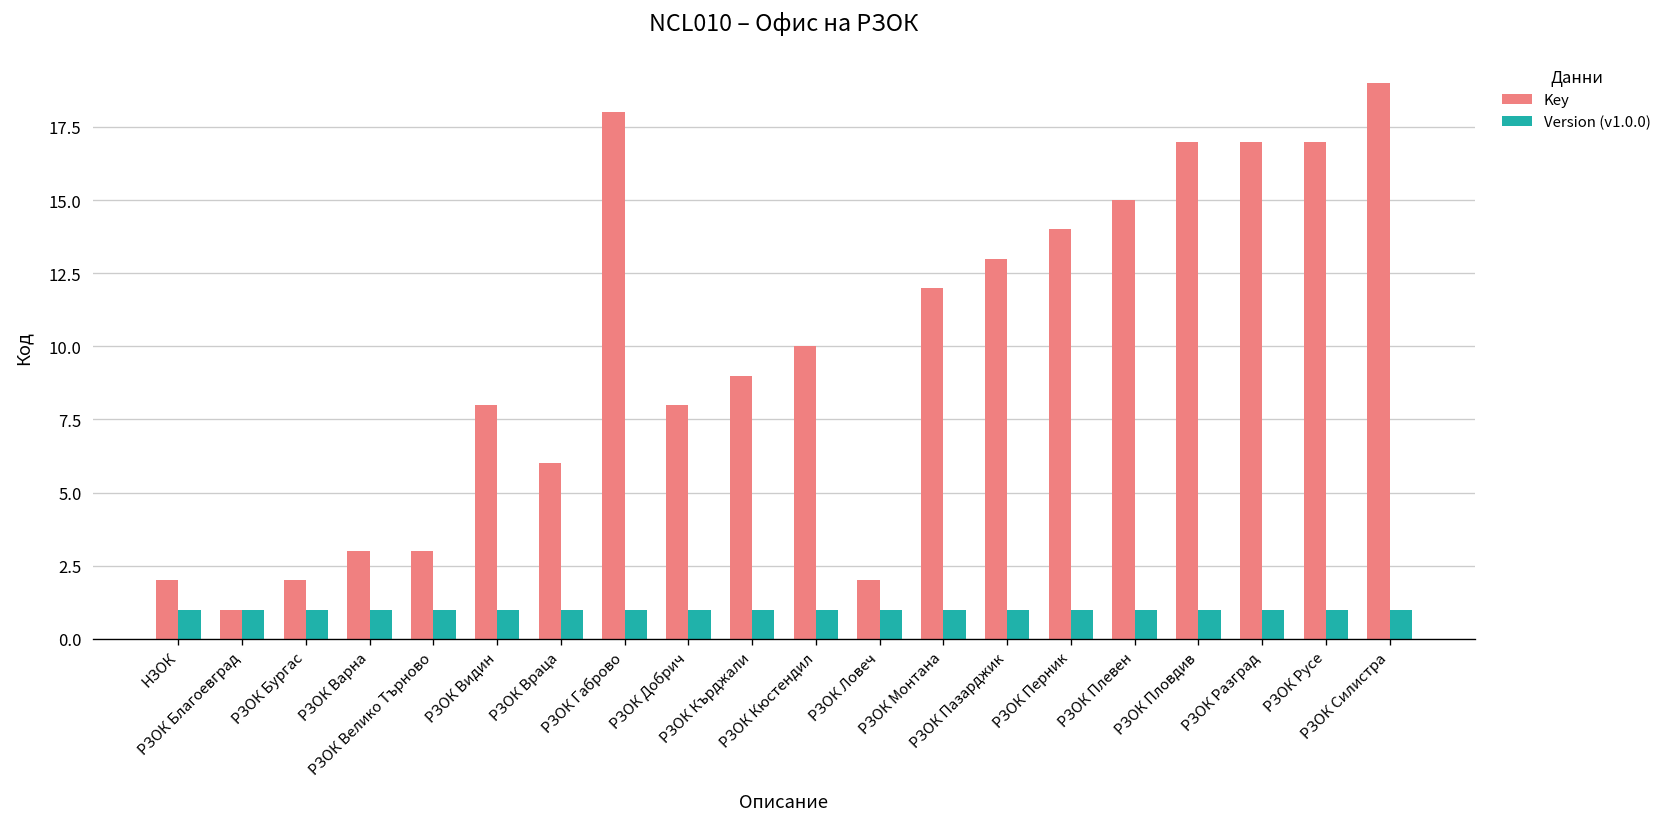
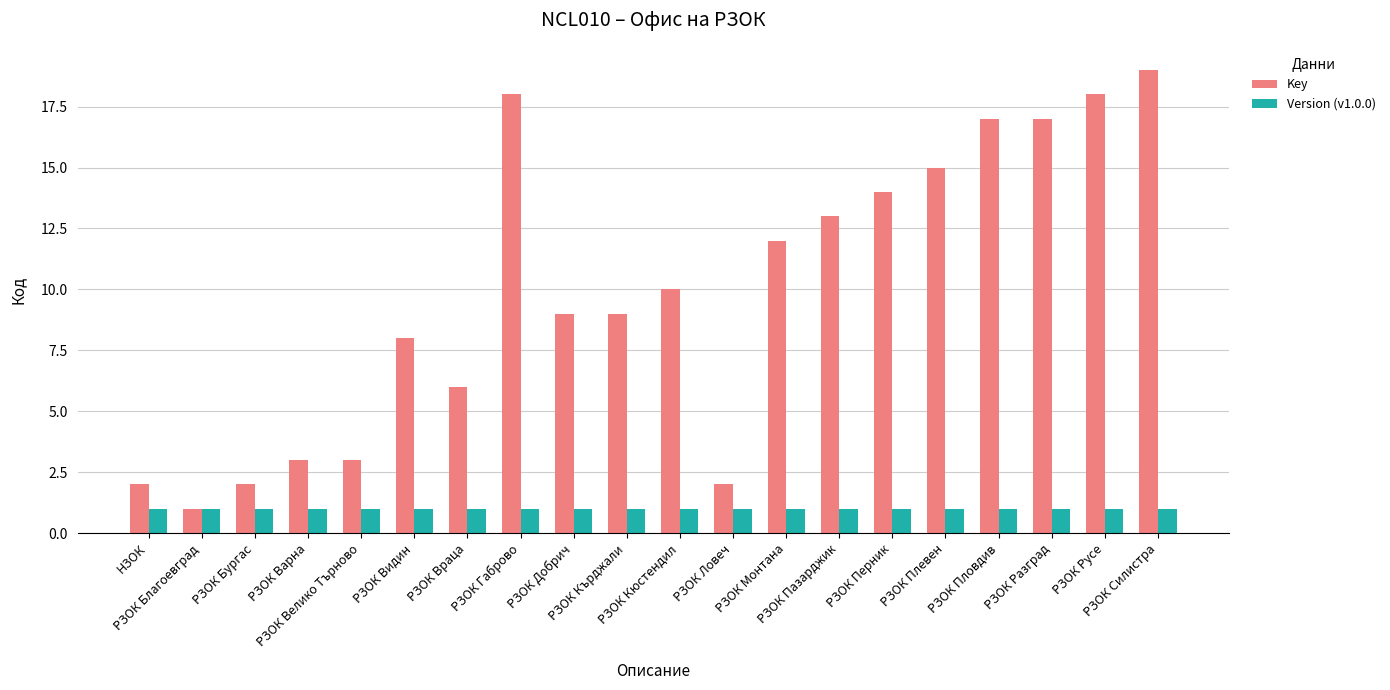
  {
    "Key": {
      "НЗОК": 2,
      "РЗОК Благоевград": 1,
      "РЗОК Бургас": 2,
      "РЗОК Варна": 3,
      "РЗОК Велико Търново": 3,
      "РЗОК Видин": 8,
      "РЗОК Враца": 6,
      "РЗОК Габрово": 18,
-     "РЗОК Добрич": 8,
+     "РЗОК Добрич": 9,
      "РЗОК Кърджали": 9,
      "РЗОК Кюстендил": 10,
      "РЗОК Ловеч": 2,
      "РЗОК Монтана": 12,
      "РЗОК Пазарджик": 13,
      "РЗОК Перник": 14,
      "РЗОК Плевен": 15,
      "РЗОК Пловдив": 17,
      "РЗОК Разград": 17,
-     "РЗОК Русе": 17,
+     "РЗОК Русе": 18,
      "РЗОК Силистра": 19
    },
    "Version (v1.0.0)": {
      "НЗОК": 1,
      "РЗОК Благоевград": 1,
      "РЗОК Бургас": 1,
      "РЗОК Варна": 1,
      "РЗОК Велико Търново": 1,
      "РЗОК Видин": 1,
      "РЗОК Враца": 1,
      "РЗОК Габрово": 1,
      "РЗОК Добрич": 1,
      "РЗОК Кърджали": 1,
      "РЗОК Кюстендил": 1,
      "РЗОК Ловеч": 1,
      "РЗОК Монтана": 1,
      "РЗОК Пазарджик": 1,
      "РЗОК Перник": 1,
      "РЗОК Плевен": 1,
      "РЗОК Пловдив": 1,
      "РЗОК Разград": 1,
      "РЗОК Русе": 1,
      "РЗОК Силистра": 1
    }
  }
